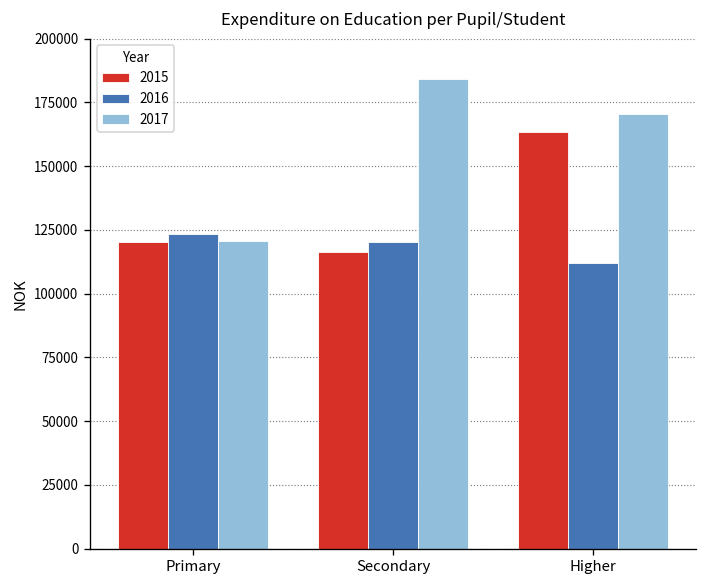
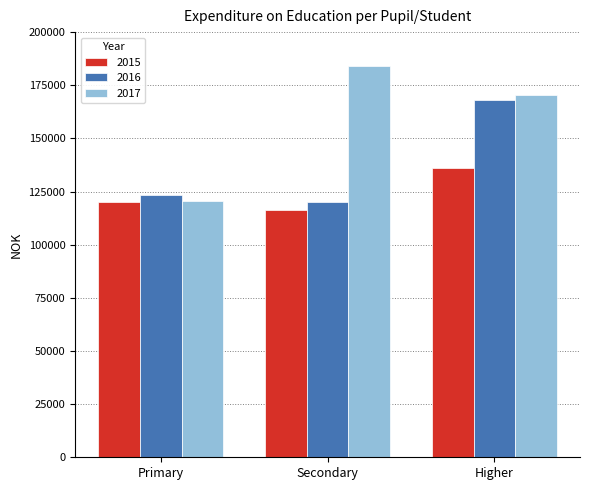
  {
    "2015": {
      "Primary": 120000,
      "Secondary": 116000,
-     "Higher": 163000
+     "Higher": 136000
    },
    "2016": {
      "Primary": 123000,
      "Secondary": 120000,
-     "Higher": 112000
+     "Higher": 168000
    },
    "2017": {
      "Primary": 120000,
      "Secondary": 184000,
      "Higher": 170000
    }
  }
